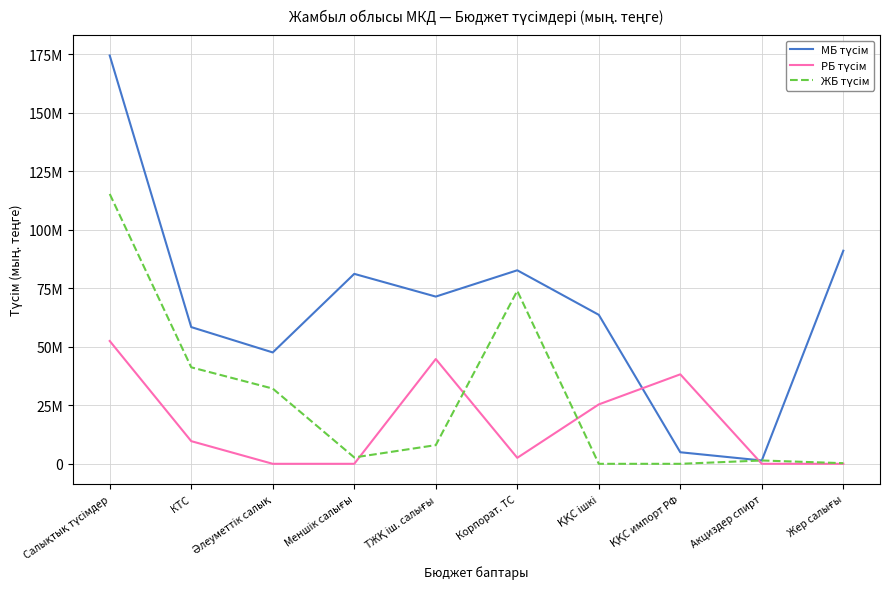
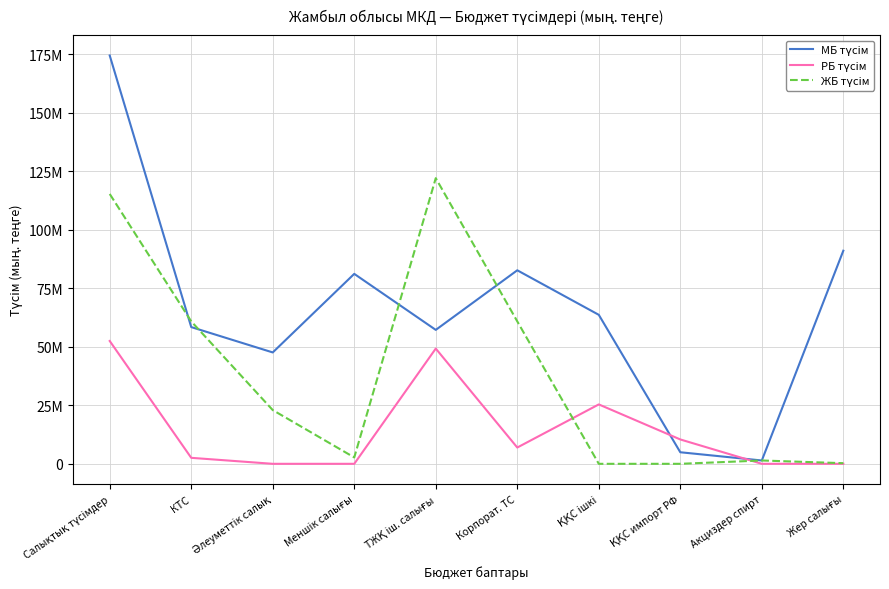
  {
    "МБ түсім": {
      "Салықтық түсімдер": 174000000,
      "КТС": 58000000,
      "Әлеуметтік салық": 48000000,
      "Меншік салығы": 81000000,
-     "ТЖҚ iш. салығы": 71000000,
+     "ТЖҚ iш. салығы": 57000000,
      "Корпорат. ТС": 83000000,
      "ҚҚС ішкі": 64000000,
      "ҚҚС импорт РФ": 5000000,
      "Жер салығы": 91000000
    },
    "РБ түсім": {
      "Салықтық түсімдер": 52000000,
-     "КТС": 10000000,
+     "КТС": 3000000,
      "Әлеуметтік салық": 0,
      "Меншік салығы": 0,
-     "ТЖҚ iш. салығы": 45000000,
-     "Корпорат. ТС": 3000000,
+     "ТЖҚ iш. салығы": 49000000,
+     "Корпорат. ТС": 7000000,
      "ҚҚС ішкі": 25000000,
-     "ҚҚС импорт РФ": 38000000,
+     "ҚҚС импорт РФ": 10000000,
      "Акциздер спирт": 0
    },
    "ЖБ түсім": {
      "Салықтық түсімдер": 115000000,
-     "КТС": 41000000,
-     "Әлеуметтік салық": 32000000,
+     "КТС": 61000000,
+     "Әлеуметтік салық": 23000000,
      "Меншік салығы": 3000000,
-     "ТЖҚ iш. салығы": 8000000,
-     "Корпорат. ТС": 74000000,
+     "ТЖҚ iш. салығы": 122000000,
+     "Корпорат. ТС": 61000000,
      "ҚҚС ішкі": 0,
      "ҚҚС импорт РФ": 0
    }
  }
